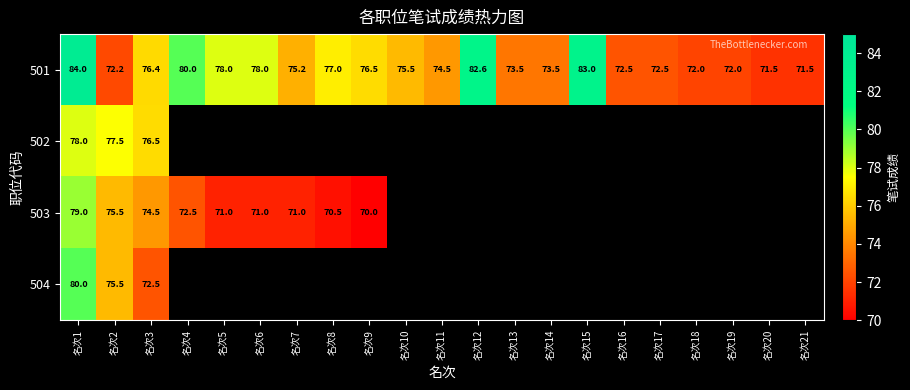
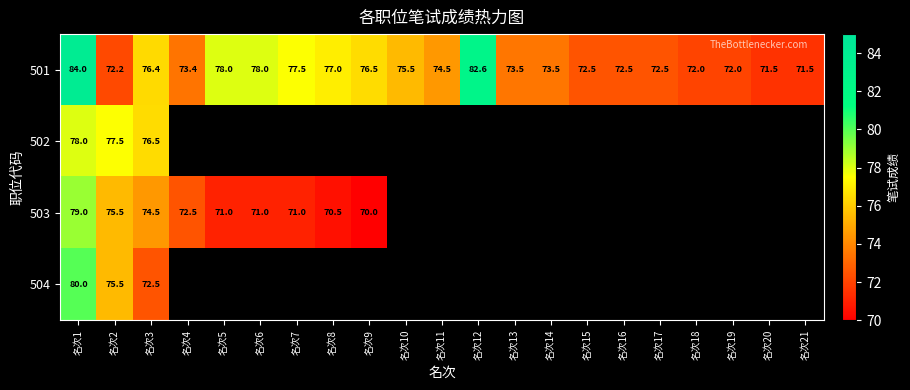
  {
    "501": {
      "名次1": 84.0,
      "名次2": 72.2,
      "名次3": 76.4,
-     "名次4": 80.0,
+     "名次4": 73.4,
      "名次5": 78.0,
      "名次6": 78.0,
-     "名次7": 75.2,
+     "名次7": 77.5,
      "名次8": 77.0,
      "名次9": 76.5,
      "名次10": 75.5,
      "名次11": 74.5,
      "名次12": 82.6,
      "名次13": 73.5,
      "名次14": 73.5,
-     "名次15": 83.0,
+     "名次15": 72.5,
      "名次16": 72.5,
      "名次17": 72.5,
      "名次18": 72.0,
      "名次19": 72.0,
      "名次21": 71.5
    },
    "502": {
      "名次1": 78.0,
      "名次2": 77.5,
      "名次3": 76.5
    },
    "503": {
      "名次1": 79.0,
      "名次2": 75.5,
      "名次3": 74.5,
      "名次4": 72.5,
      "名次5": 71.0,
      "名次6": 71.0,
      "名次7": 71.0,
      "名次8": 70.5,
      "名次9": 70.0
    },
    "504": {
      "名次1": 80.0,
      "名次2": 75.5,
      "名次3": 72.5
    }
  }
